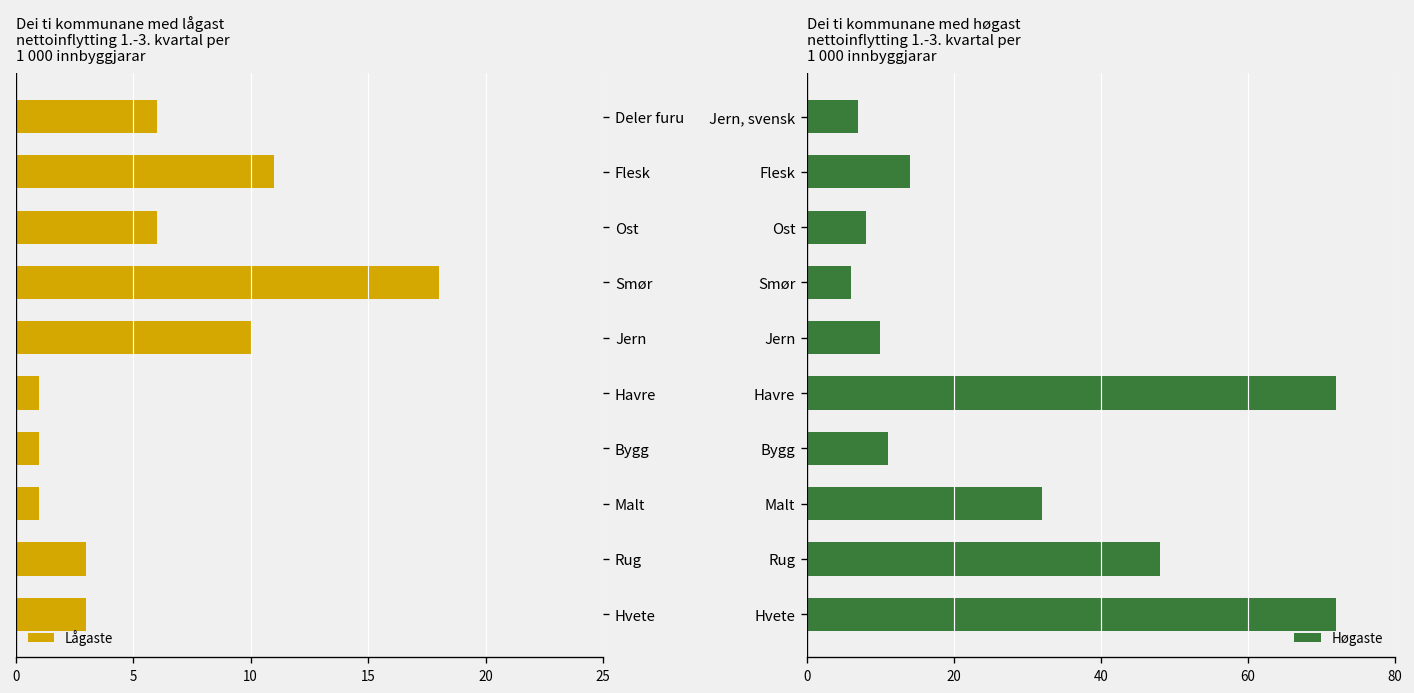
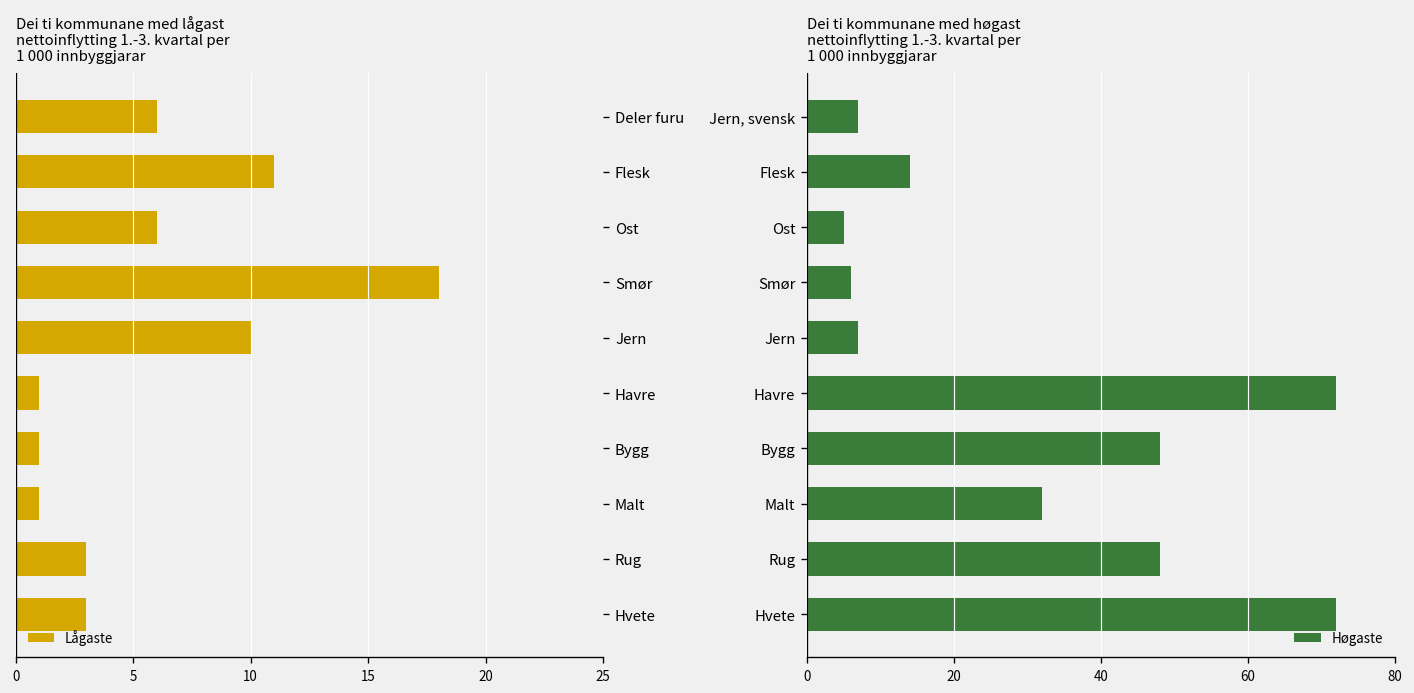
  {
    "Dei ti kommunane med høgast nettoinflytting 1.-3. kvartal per 1 000 innbyggjarar": {
      "Jern, svensk": 7,
      "Flesk": 14,
-     "Ost": 8,
+     "Ost": 5,
      "Smør": 6,
-     "Jern": 10,
+     "Jern": 7,
      "Havre": 72,
-     "Bygg": 11,
+     "Bygg": 48,
      "Malt": 32,
      "Rug": 48,
      "Hvete": 72
    }
  }
